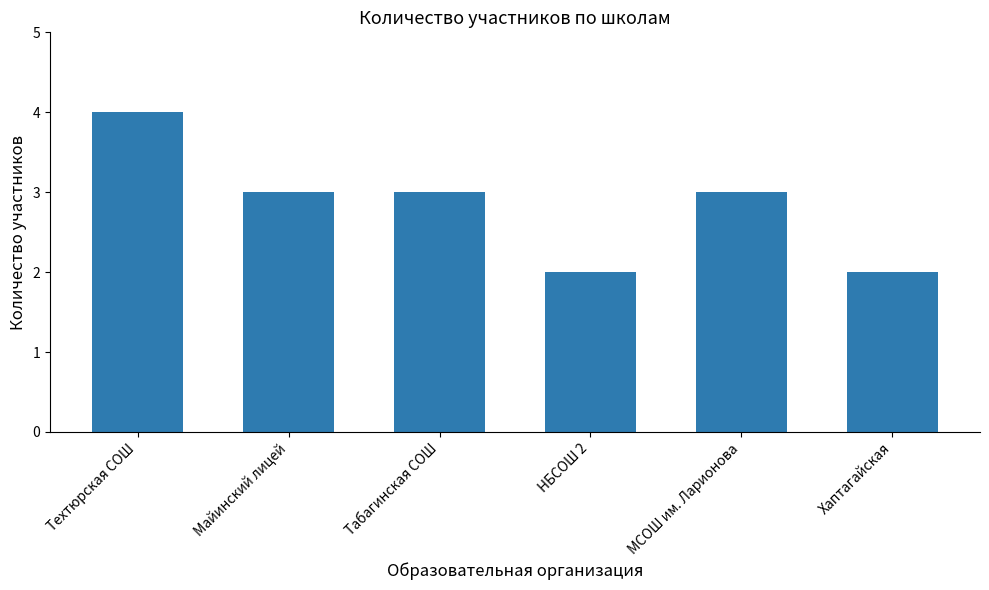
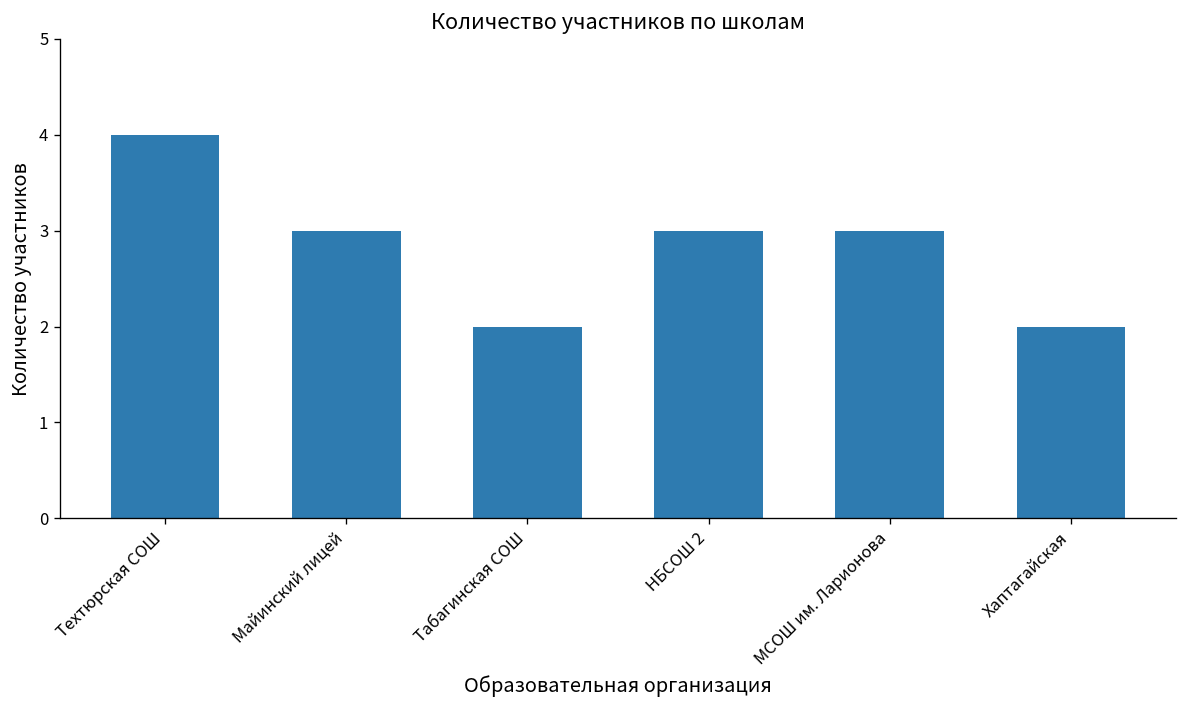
  {
    "Техтюрская СОШ": 4,
    "Майинский лицей": 3,
-   "Табагинская СОШ": 3,
-   "НБСОШ 2": 2,
+   "Табагинская СОШ": 2,
+   "НБСОШ 2": 3,
    "МСОШ им. Ларионова": 3,
    "Хаптагайская": 2
  }
